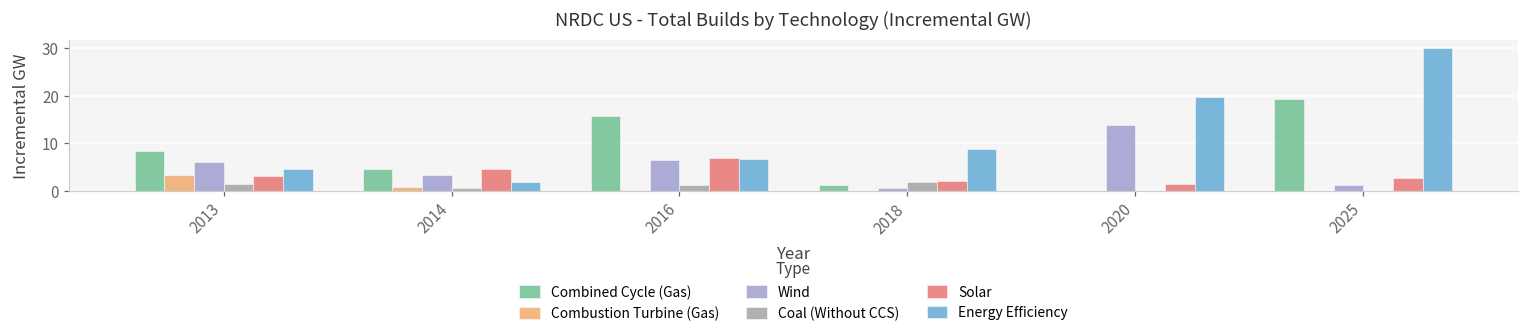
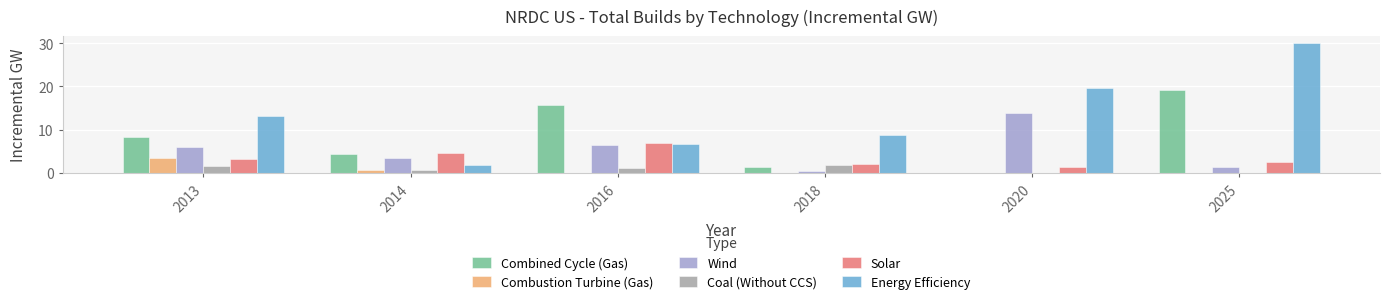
  {
    "Combined Cycle (Gas)": {
      "2013": 8,
      "2014": 4,
      "2016": 16,
      "2018": 1,
      "2025": 19
    },
    "Energy Efficiency": {
-     "2013": 5,
+     "2013": 13,
      "2014": 2,
      "2016": 7,
      "2018": 9,
      "2020": 20,
      "2025": 30
    }
  }
